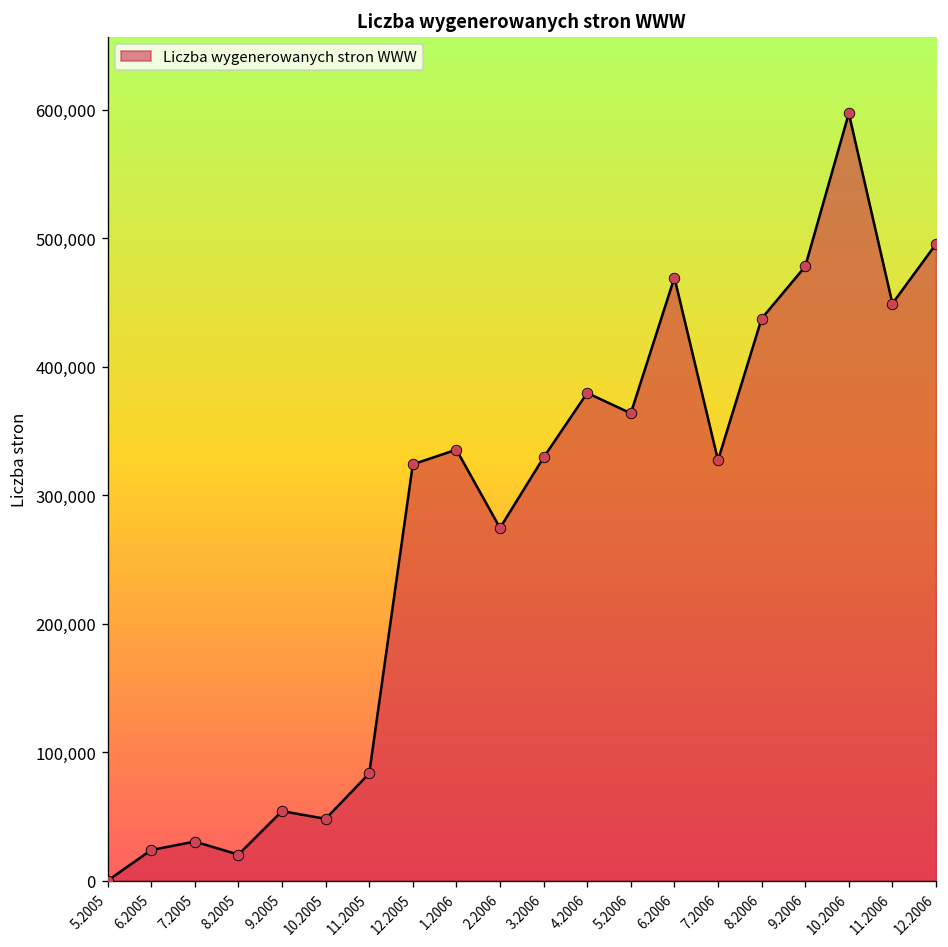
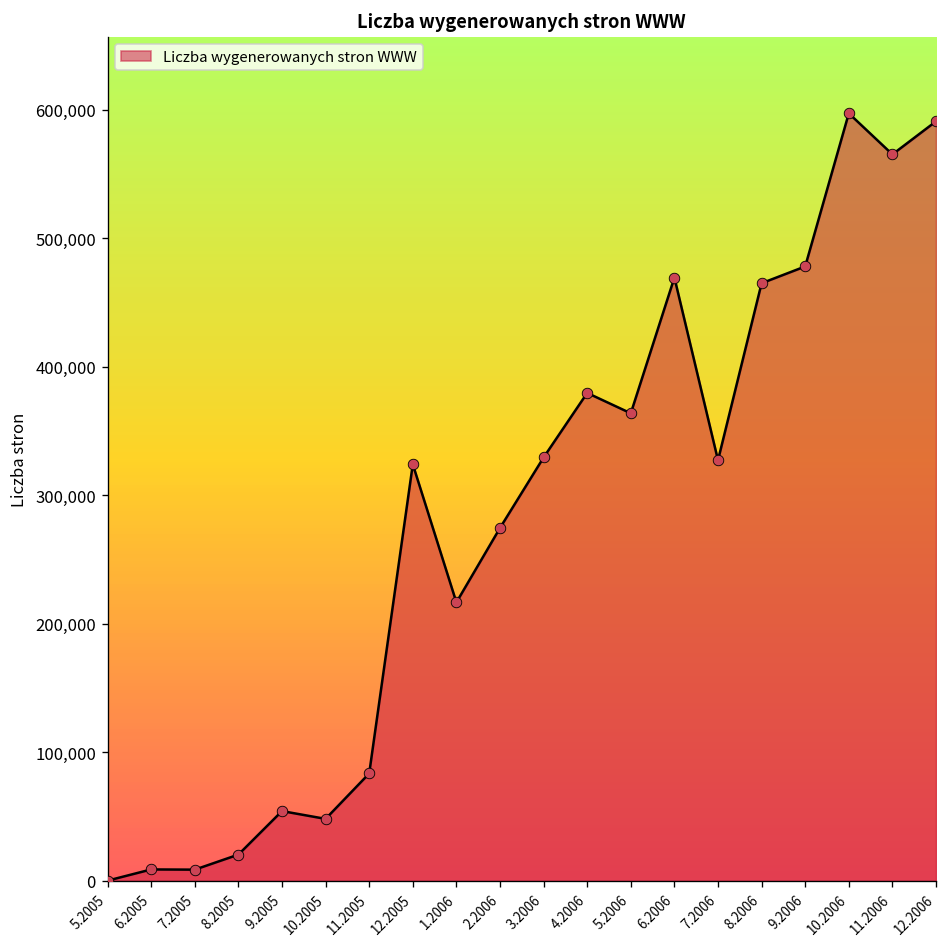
  {
    "5.2005": "0",
-   "6.2005": "24,000",
-   "7.2005": "30,000",
+   "6.2005": "9,000",
+   "7.2005": "9,000",
    "8.2005": "20,000",
    "9.2005": "54,000",
    "10.2005": "48,000",
    "11.2005": "83,000",
    "12.2005": "324,000",
-   "1.2006": "335,000",
+   "1.2006": "217,000",
    "2.2006": "274,000",
    "3.2006": "329,000",
    "4.2006": "380,000",
    "5.2006": "364,000",
    "6.2006": "469,000",
    "7.2006": "327,000",
-   "8.2006": "437,000",
+   "8.2006": "465,000",
    "9.2006": "478,000",
    "10.2006": "597,000",
-   "11.2006": "449,000",
-   "12.2006": "495,000"
+   "11.2006": "565,000",
+   "12.2006": "591,000"
  }
